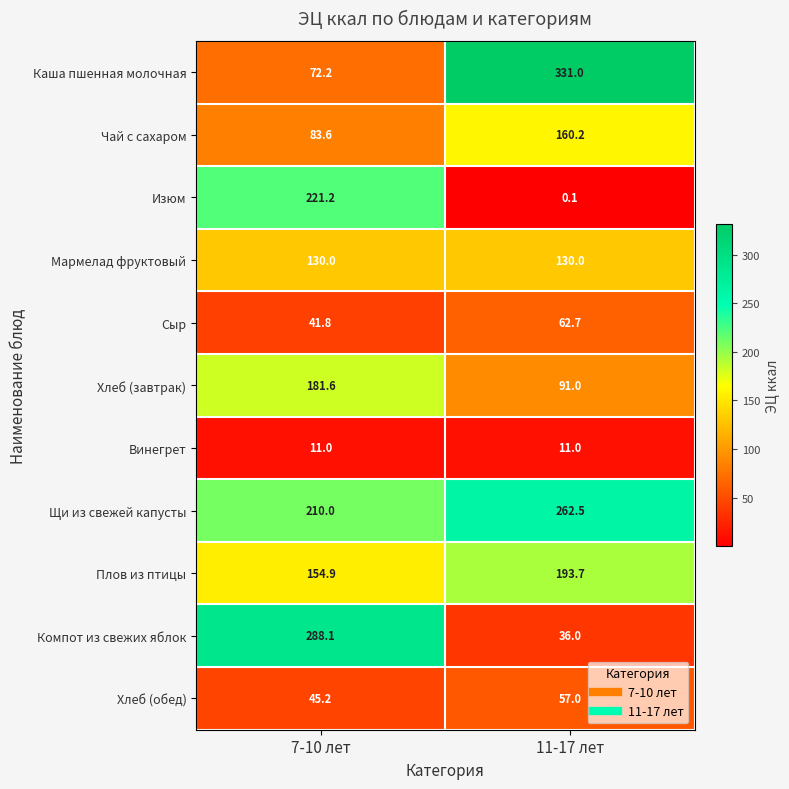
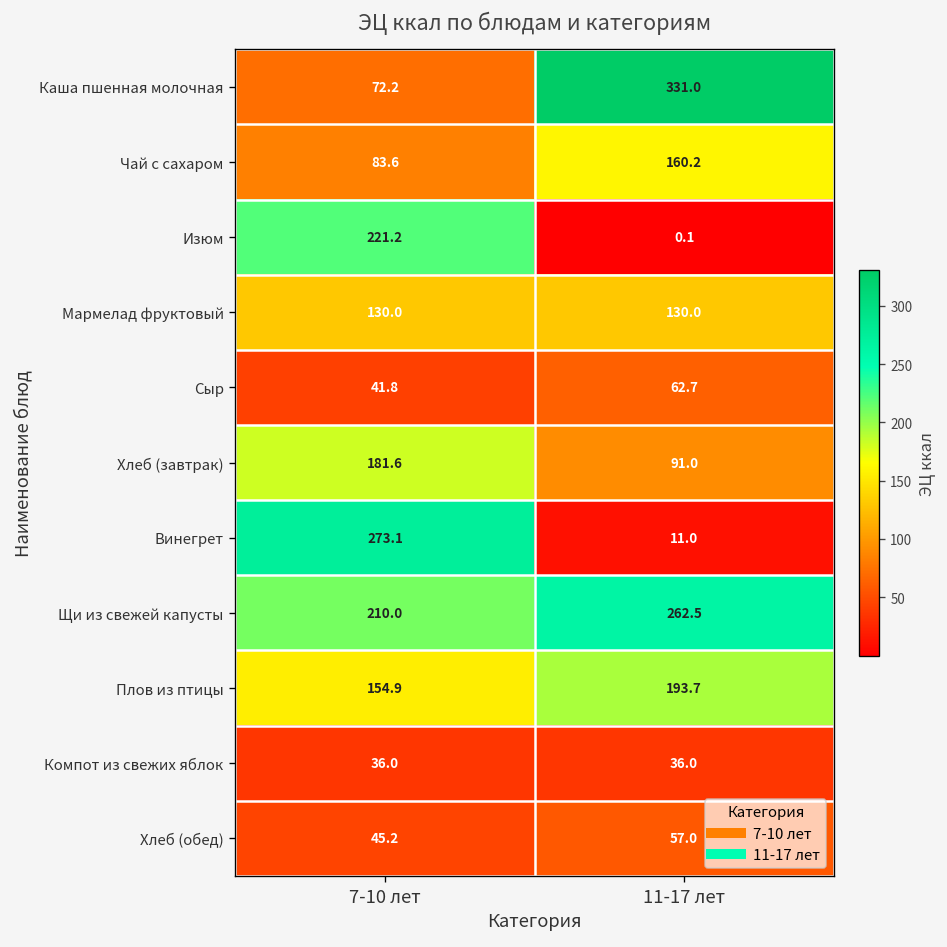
  {
    "Каша пшенная молочная": {
      "7-10 лет": 72.2,
      "11-17 лет": 331.0
    },
    "Чай с сахаром": {
      "7-10 лет": 83.6,
      "11-17 лет": 160.2
    },
    "Изюм": {
      "7-10 лет": 221.2,
      "11-17 лет": 0.1
    },
    "Мармелад фруктовый": {
      "7-10 лет": 130.0,
      "11-17 лет": 130.0
    },
    "Сыр": {
      "7-10 лет": 41.8,
      "11-17 лет": 62.7
    },
    "Хлеб (завтрак)": {
      "7-10 лет": 181.6,
      "11-17 лет": 91.0
    },
    "Винегрет": {
-     "7-10 лет": 11.0,
+     "7-10 лет": 273.1,
      "11-17 лет": 11.0
    },
    "Щи из свежей капусты": {
      "7-10 лет": 210.0,
      "11-17 лет": 262.5
    },
    "Плов из птицы": {
      "7-10 лет": 154.9,
      "11-17 лет": 193.7
    },
    "Компот из свежих яблок": {
-     "7-10 лет": 288.1,
+     "7-10 лет": 36.0,
      "11-17 лет": 36.0
    },
    "Хлеб (обед)": {
      "7-10 лет": 45.2,
      "11-17 лет": 57.0
    }
  }
